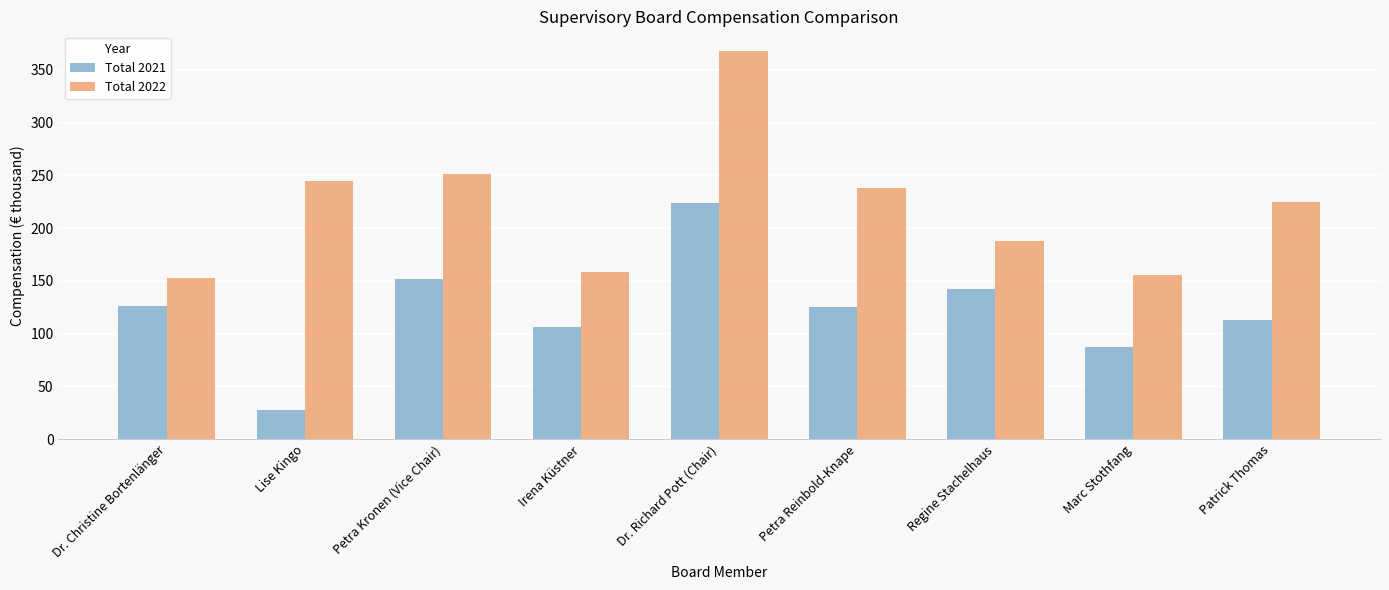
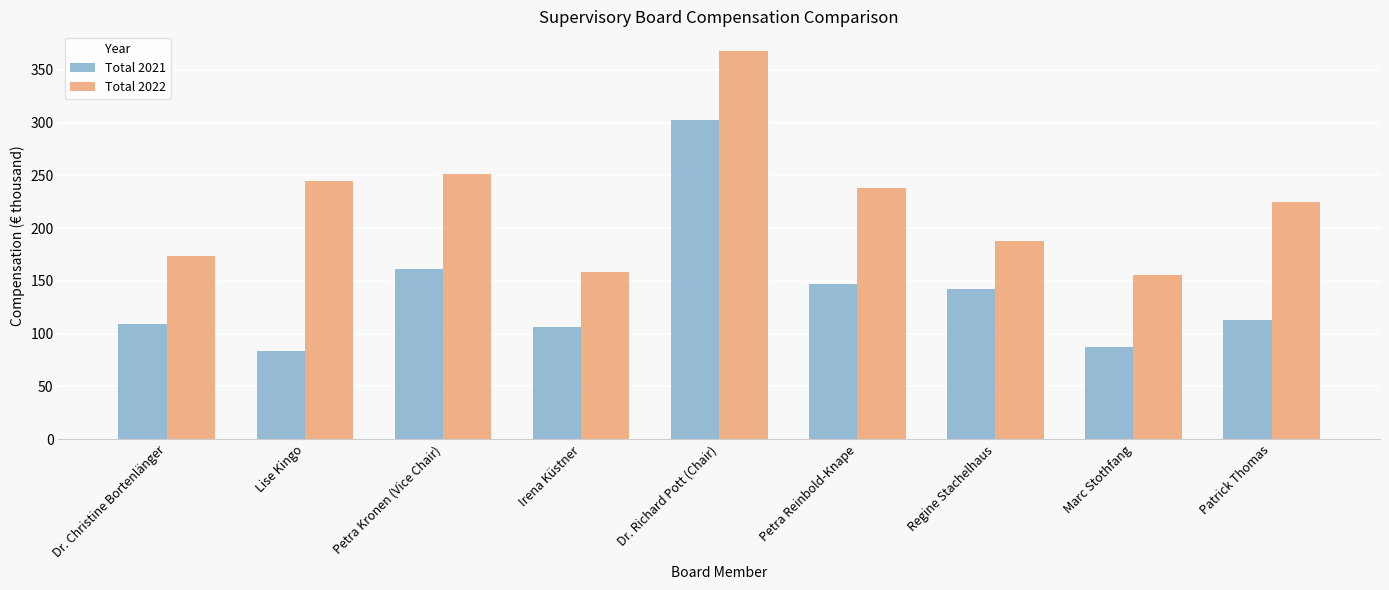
  {
    "Total 2021": {
-     "Dr. Christine Bortenlänger": 126,
-     "Lise Kingo": 28,
-     "Petra Kronen (Vice Chair)": 152,
+     "Dr. Christine Bortenlänger": 109,
+     "Lise Kingo": 84,
+     "Petra Kronen (Vice Chair)": 161,
      "Irena Küstner": 106,
-     "Dr. Richard Pott (Chair)": 224,
-     "Petra Reinbold-Knape": 125,
+     "Dr. Richard Pott (Chair)": 302,
+     "Petra Reinbold-Knape": 147,
      "Regine Stachelhaus": 142,
      "Marc Stothfang": 87,
      "Patrick Thomas": 113
    },
    "Total 2022": {
-     "Dr. Christine Bortenlänger": 153,
+     "Dr. Christine Bortenlänger": 174,
      "Lise Kingo": 245,
      "Petra Kronen (Vice Chair)": 251,
      "Irena Küstner": 158,
      "Dr. Richard Pott (Chair)": 368,
      "Petra Reinbold-Knape": 238,
      "Regine Stachelhaus": 188,
      "Marc Stothfang": 156,
      "Patrick Thomas": 225
    }
  }
